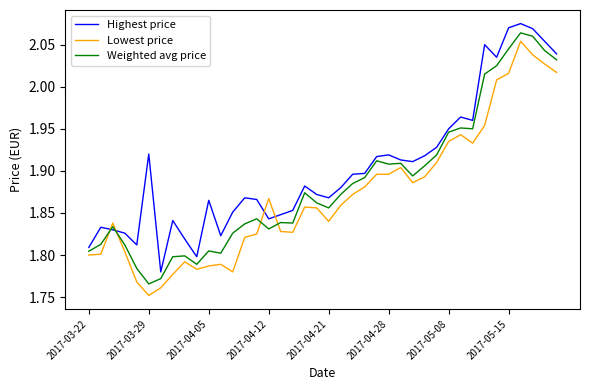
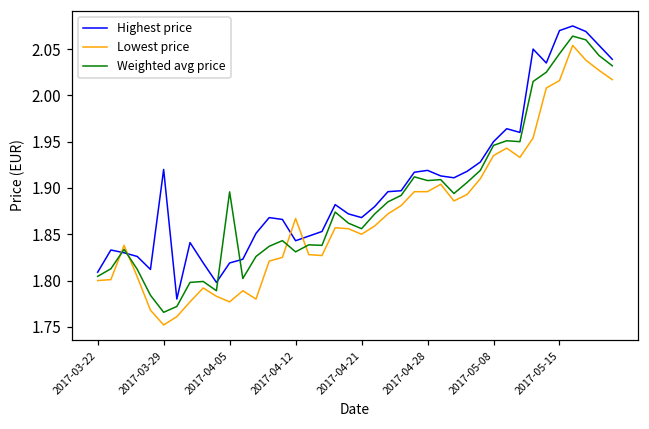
  {
    "Highest price": {
      "2017-03-22": 1.81,
      "2017-03-29": 1.92,
-     "2017-04-05": 1.87,
+     "2017-04-05": 1.82,
      "2017-04-12": 1.84,
      "2017-04-21": 1.87,
      "2017-04-28": 1.92,
      "2017-05-08": 1.95,
      "2017-05-15": 2.07
    },
    "Lowest price": {
      "2017-03-22": 1.80,
      "2017-03-29": 1.75,
-     "2017-04-05": 1.79,
+     "2017-04-05": 1.78,
      "2017-04-12": 1.87,
-     "2017-04-21": 1.84,
+     "2017-04-21": 1.85,
      "2017-04-28": 1.90,
      "2017-05-08": 1.94,
      "2017-05-15": 2.02
    },
    "Weighted avg price": {
      "2017-03-22": 1.80,
      "2017-03-29": 1.77,
-     "2017-04-05": 1.80,
+     "2017-04-05": 1.90,
      "2017-04-12": 1.83,
      "2017-04-21": 1.86,
      "2017-04-28": 1.91,
      "2017-05-08": 1.95,
      "2017-05-15": 2.05
    }
  }
